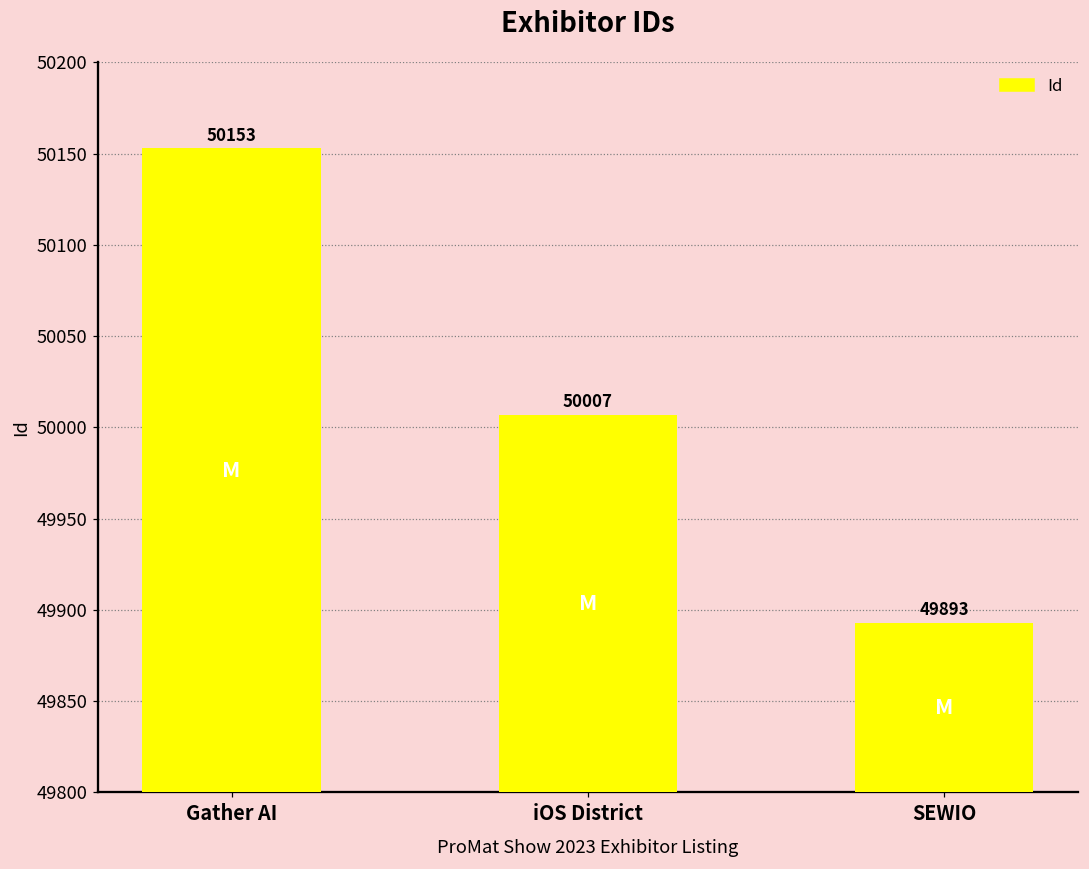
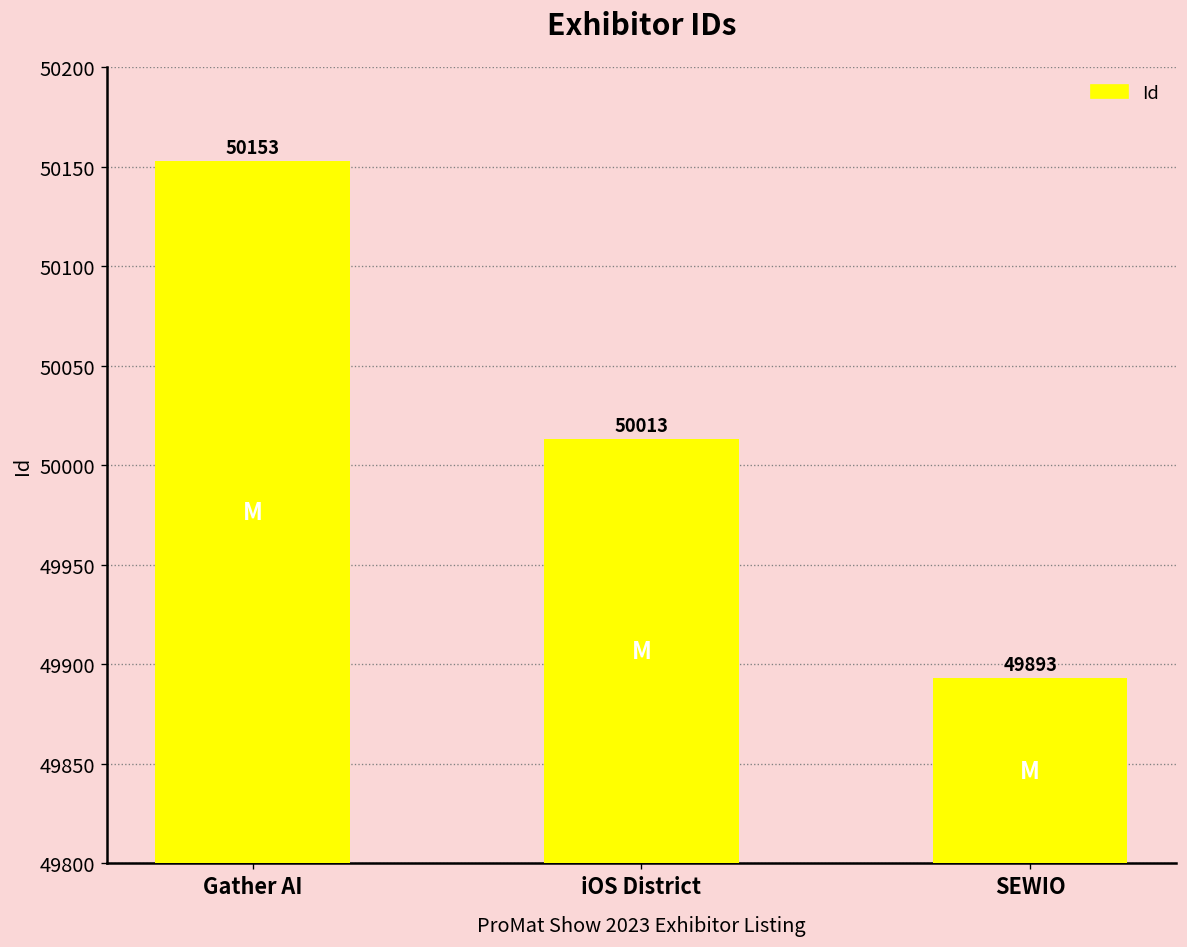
  {
    "Gather AI": 50153,
-   "iOS District": 50007,
+   "iOS District": 50013,
    "SEWIO": 49893
  }
